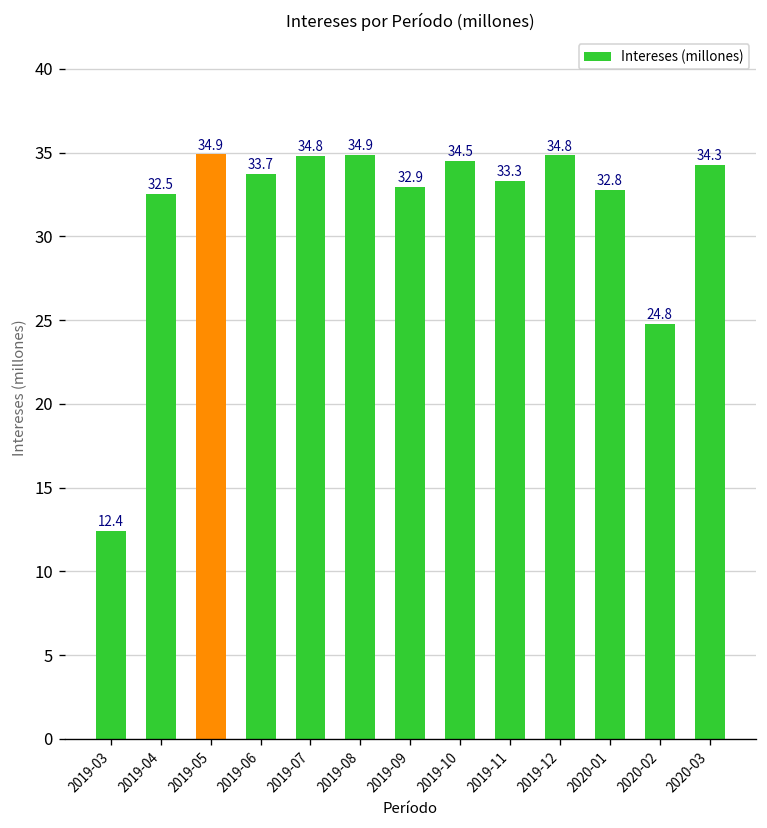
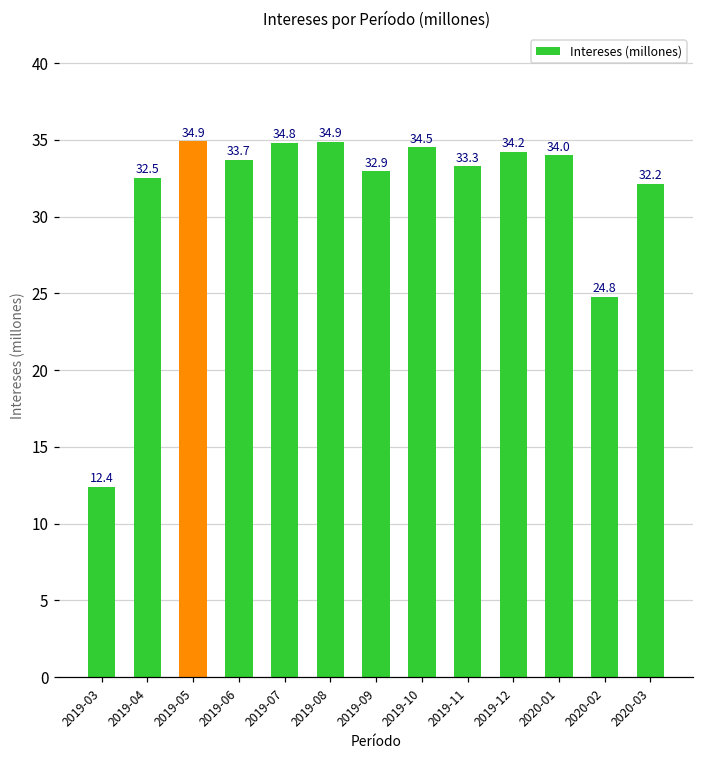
  {
    "2019-03": 12.4,
    "2019-04": 32.5,
    "2019-05": 34.9,
    "2019-06": 33.7,
    "2019-07": 34.8,
    "2019-08": 34.9,
    "2019-09": 32.9,
    "2019-10": 34.5,
    "2019-11": 33.3,
-   "2019-12": 34.8,
-   "2020-01": 32.8,
+   "2019-12": 34.2,
+   "2020-01": 34.0,
    "2020-02": 24.8,
-   "2020-03": 34.3
+   "2020-03": 32.2
  }
